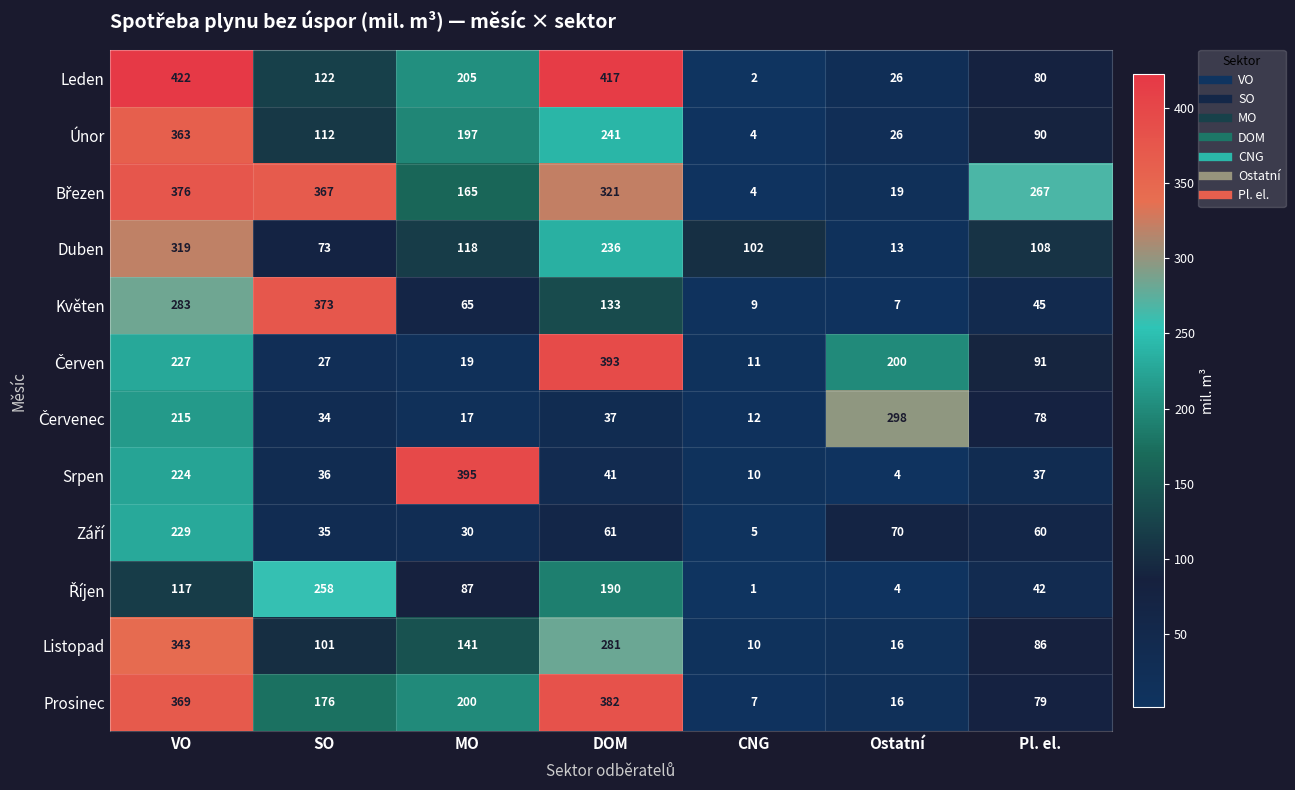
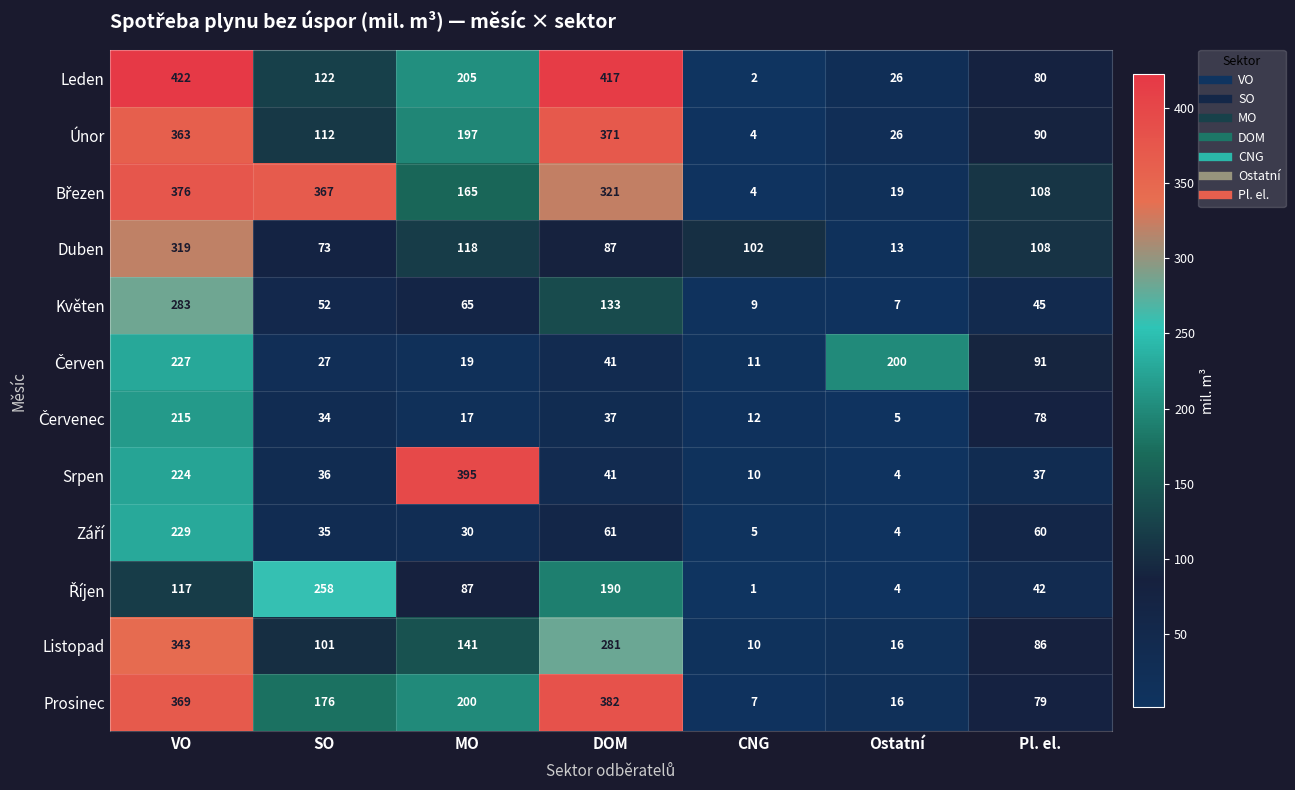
  {
    "Leden": {
      "VO": 422,
      "SO": 122,
      "MO": 205,
      "DOM": 417,
      "CNG": 2,
      "Ostatní": 26,
      "Pl. el.": 80
    },
    "Únor": {
      "VO": 363,
      "SO": 112,
      "MO": 197,
-     "DOM": 241,
+     "DOM": 371,
      "CNG": 4,
      "Ostatní": 26,
      "Pl. el.": 90
    },
    "Březen": {
      "VO": 376,
      "SO": 367,
      "MO": 165,
      "DOM": 321,
      "CNG": 4,
      "Ostatní": 19,
-     "Pl. el.": 267
+     "Pl. el.": 108
    },
    "Duben": {
      "VO": 319,
      "SO": 73,
      "MO": 118,
-     "DOM": 236,
+     "DOM": 87,
      "CNG": 102,
      "Ostatní": 13,
      "Pl. el.": 108
    },
    "Květen": {
      "VO": 283,
-     "SO": 373,
+     "SO": 52,
      "MO": 65,
      "DOM": 133,
      "CNG": 9,
      "Ostatní": 7,
      "Pl. el.": 45
    },
    "Červen": {
      "VO": 227,
      "SO": 27,
      "MO": 19,
-     "DOM": 393,
+     "DOM": 41,
      "CNG": 11,
      "Ostatní": 200,
      "Pl. el.": 91
    },
    "Červenec": {
      "VO": 215,
      "SO": 34,
      "MO": 17,
      "DOM": 37,
      "CNG": 12,
-     "Ostatní": 298,
+     "Ostatní": 5,
      "Pl. el.": 78
    },
    "Srpen": {
      "VO": 224,
      "SO": 36,
      "MO": 395,
      "DOM": 41,
      "CNG": 10,
      "Ostatní": 4,
      "Pl. el.": 37
    },
    "Září": {
      "VO": 229,
      "SO": 35,
      "MO": 30,
      "DOM": 61,
      "CNG": 5,
-     "Ostatní": 70,
+     "Ostatní": 4,
      "Pl. el.": 60
    },
    "Říjen": {
      "VO": 117,
      "SO": 258,
      "MO": 87,
      "DOM": 190,
      "CNG": 1,
      "Ostatní": 4,
      "Pl. el.": 42
    },
    "Listopad": {
      "VO": 343,
      "SO": 101,
      "MO": 141,
      "DOM": 281,
      "CNG": 10,
      "Ostatní": 16,
      "Pl. el.": 86
    },
    "Prosinec": {
      "VO": 369,
      "SO": 176,
      "MO": 200,
      "DOM": 382,
      "CNG": 7,
      "Ostatní": 16,
      "Pl. el.": 79
    }
  }
